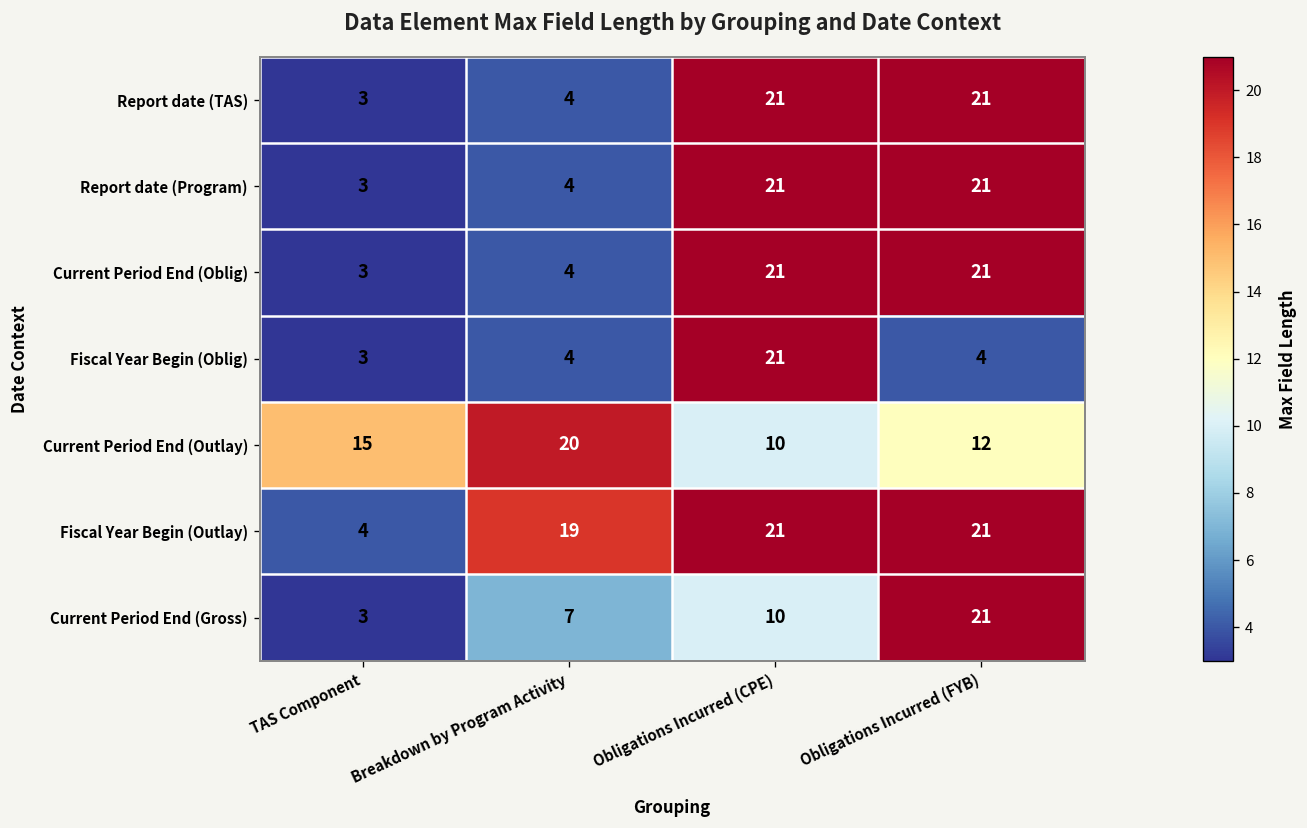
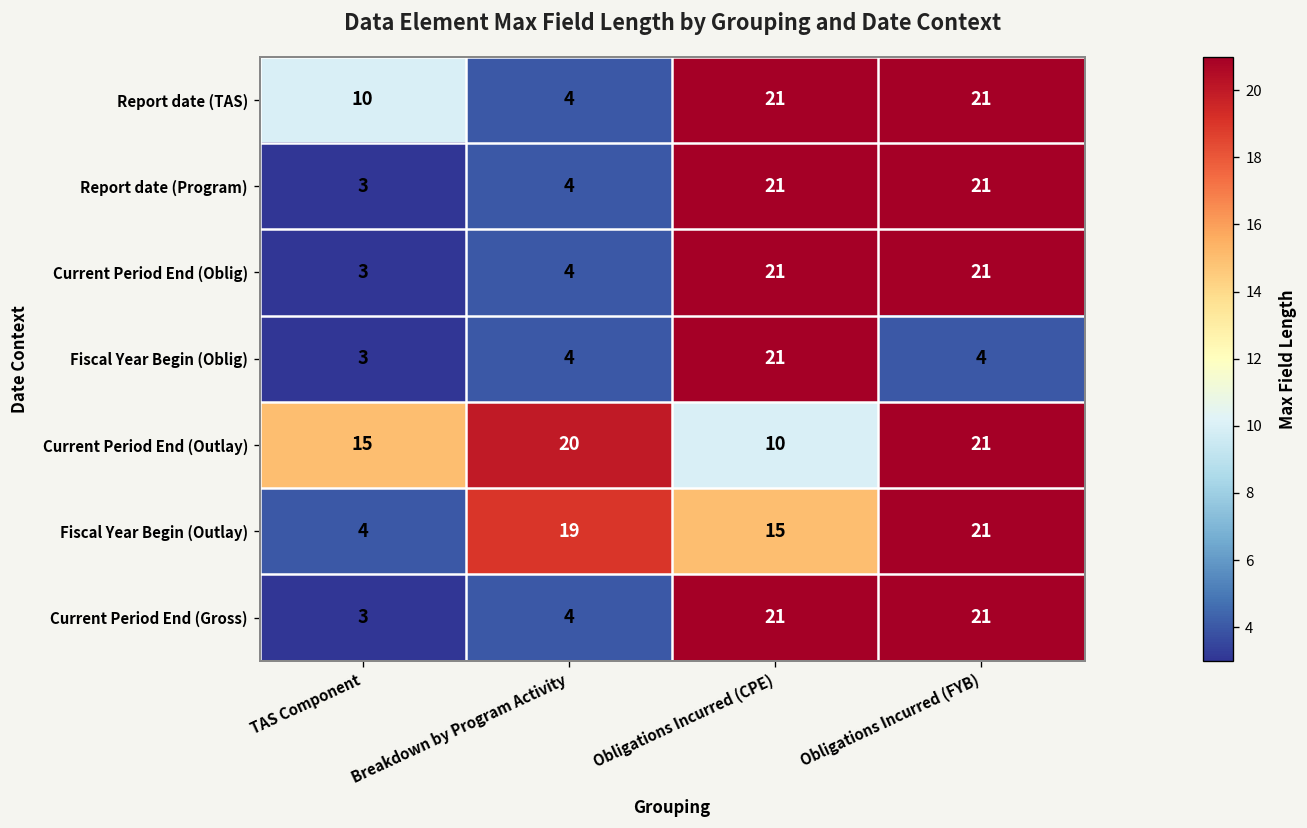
  {
    "Report date (TAS)": {
-     "TAS Component": 3,
+     "TAS Component": 10,
      "Breakdown by Program Activity": 4,
      "Obligations Incurred (CPE)": 21,
      "Obligations Incurred (FYB)": 21
    },
    "Report date (Program)": {
      "TAS Component": 3,
      "Breakdown by Program Activity": 4,
      "Obligations Incurred (CPE)": 21,
      "Obligations Incurred (FYB)": 21
    },
    "Current Period End (Oblig)": {
      "TAS Component": 3,
      "Breakdown by Program Activity": 4,
      "Obligations Incurred (CPE)": 21,
      "Obligations Incurred (FYB)": 21
    },
    "Fiscal Year Begin (Oblig)": {
      "TAS Component": 3,
      "Breakdown by Program Activity": 4,
      "Obligations Incurred (CPE)": 21,
      "Obligations Incurred (FYB)": 4
    },
    "Current Period End (Outlay)": {
      "TAS Component": 15,
      "Breakdown by Program Activity": 20,
      "Obligations Incurred (CPE)": 10,
-     "Obligations Incurred (FYB)": 12
+     "Obligations Incurred (FYB)": 21
    },
    "Fiscal Year Begin (Outlay)": {
      "TAS Component": 4,
      "Breakdown by Program Activity": 19,
-     "Obligations Incurred (CPE)": 21,
+     "Obligations Incurred (CPE)": 15,
      "Obligations Incurred (FYB)": 21
    },
    "Current Period End (Gross)": {
      "TAS Component": 3,
-     "Breakdown by Program Activity": 7,
-     "Obligations Incurred (CPE)": 10,
+     "Breakdown by Program Activity": 4,
+     "Obligations Incurred (CPE)": 21,
      "Obligations Incurred (FYB)": 21
    }
  }
